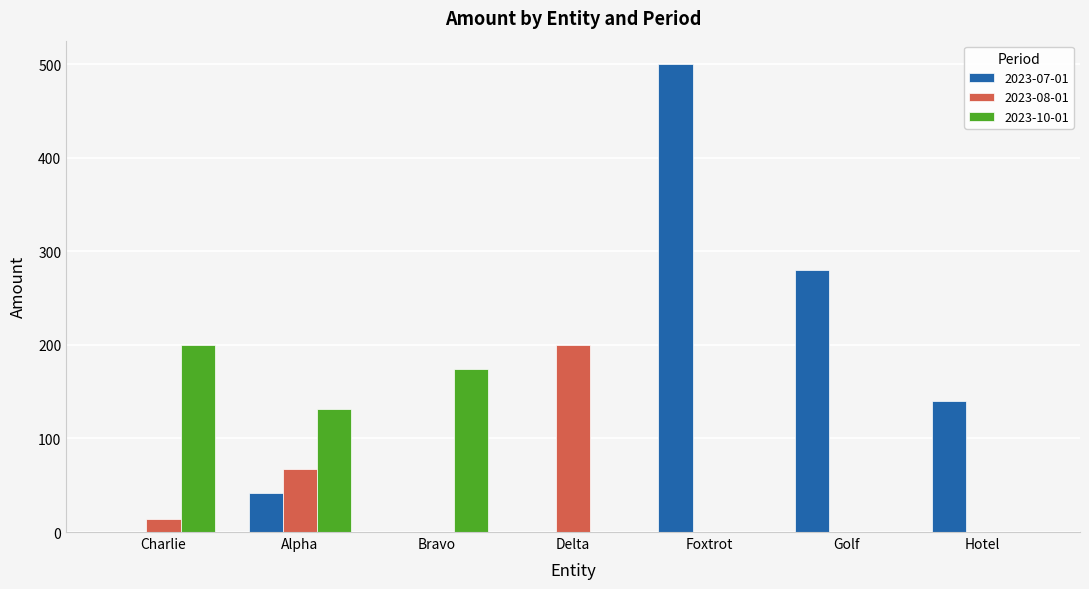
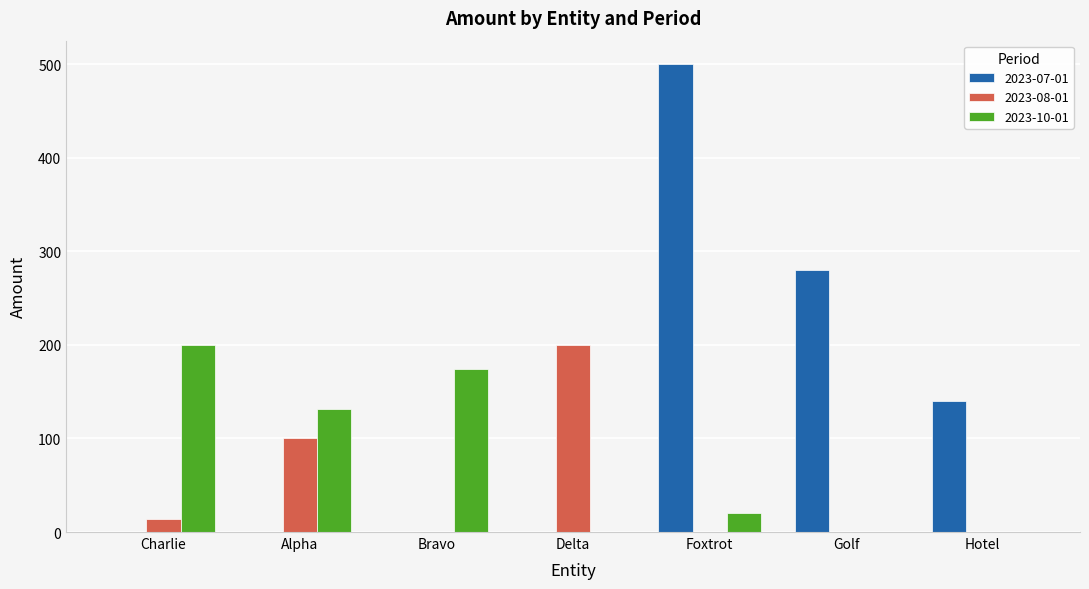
  {
    "2023-07-01": {
      "Charlie": 0,
-     "Alpha": 40,
+     "Alpha": 0,
      "Bravo": 0,
      "Delta": 0,
      "Foxtrot": 500,
      "Golf": 280,
      "Hotel": 140
    },
    "2023-08-01": {
      "Charlie": 10,
-     "Alpha": 70,
+     "Alpha": 100,
      "Bravo": 0,
      "Delta": 200,
      "Foxtrot": 0,
      "Golf": 0,
      "Hotel": 0
    },
    "2023-10-01": {
      "Charlie": 200,
      "Alpha": 130,
      "Bravo": 170,
      "Delta": 0,
-     "Foxtrot": 0,
+     "Foxtrot": 20,
      "Golf": 0,
      "Hotel": 0
    }
  }
